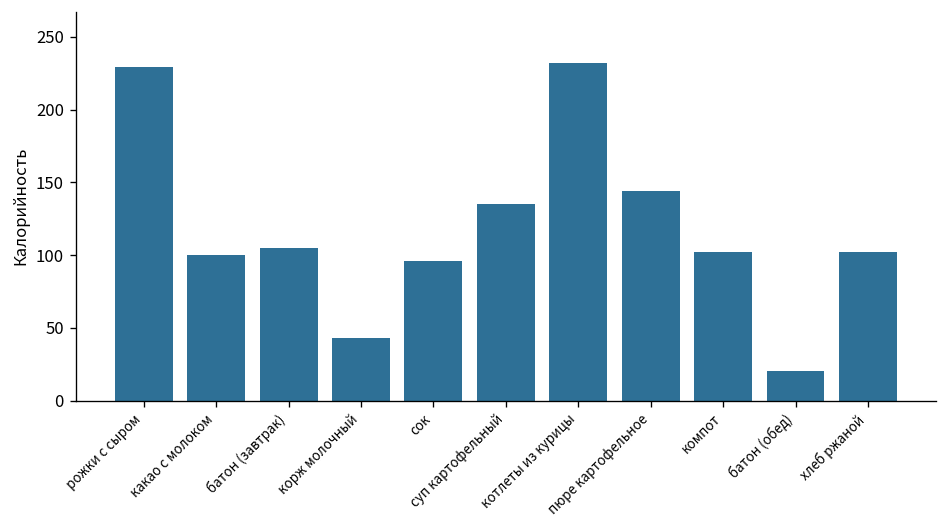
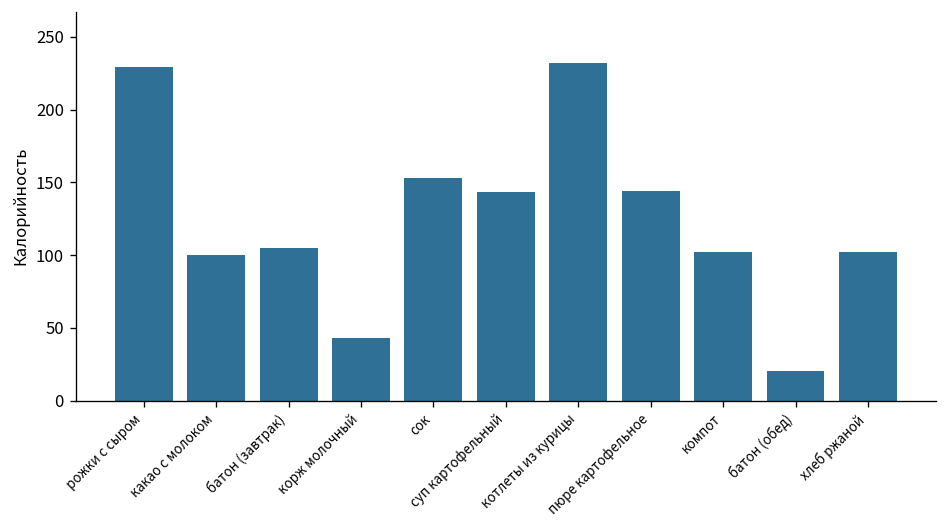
  {
    "рожки с сыром": 229,
    "какао с молоком": 100,
    "батон (завтрак)": 105,
    "корж молочный": 43,
-   "сок": 96,
-   "суп картофельный": 135,
+   "сок": 153,
+   "суп картофельный": 143,
    "котлеты из курицы": 232,
    "пюре картофельное": 144,
    "компот": 102,
    "батон (обед)": 20,
    "хлеб ржаной": 102
  }
